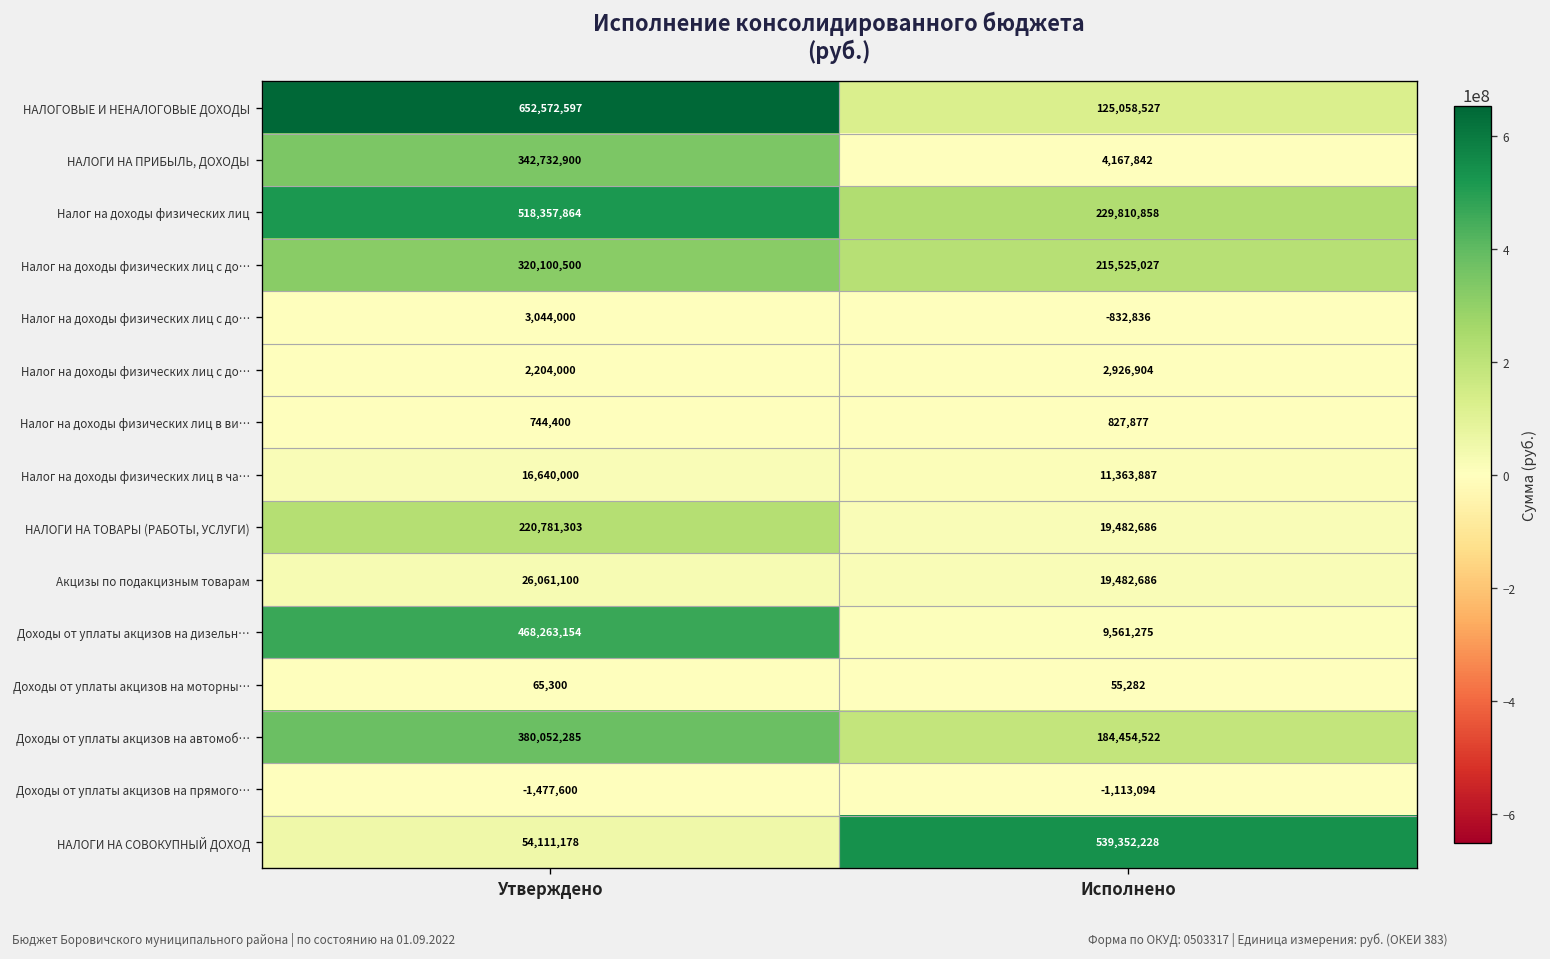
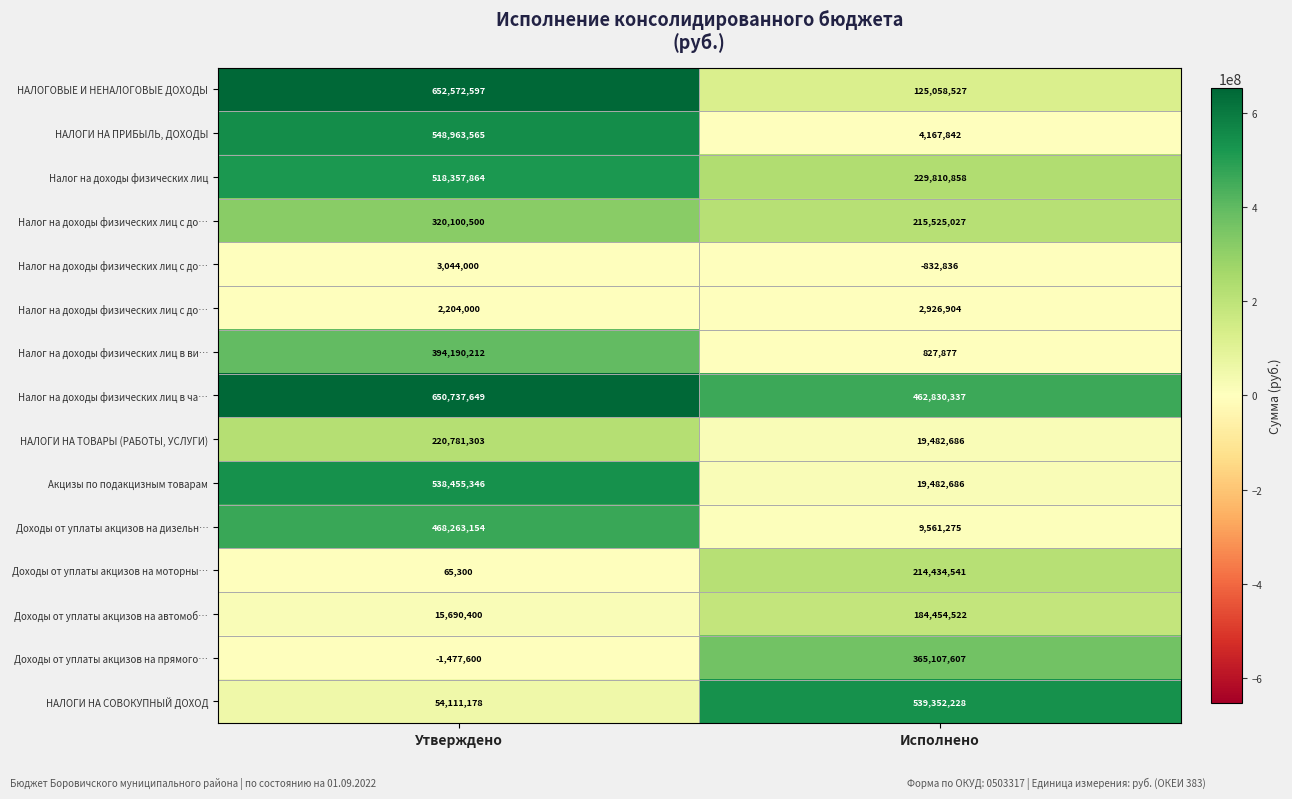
  {
    "НАЛОГОВЫЕ И НЕНАЛОГОВЫЕ ДОХОДЫ": {
      "Утверждено": "652,572,597",
      "Исполнено": "125,058,527"
    },
    "НАЛОГИ НА ПРИБЫЛЬ, ДОХОДЫ": {
-     "Утверждено": "342,732,900",
+     "Утверждено": "548,963,565",
      "Исполнено": "4,167,842"
    },
    "Налог на доходы физических лиц": {
      "Утверждено": "518,357,864",
      "Исполнено": "229,810,858"
    },
    "Налог на доходы физических лиц в ви…": {
-     "Утверждено": "744,400",
+     "Утверждено": "394,190,212",
      "Исполнено": "827,877"
    },
    "Налог на доходы физических лиц в ча…": {
-     "Утверждено": "16,640,000",
-     "Исполнено": "11,363,887"
+     "Утверждено": "650,737,649",
+     "Исполнено": "462,830,337"
    },
    "НАЛОГИ НА ТОВАРЫ (РАБОТЫ, УСЛУГИ)": {
      "Утверждено": "220,781,303",
      "Исполнено": "19,482,686"
    },
    "Акцизы по подакцизным товарам": {
-     "Утверждено": "26,061,100",
+     "Утверждено": "538,455,346",
      "Исполнено": "19,482,686"
    },
    "Доходы от уплаты акцизов на дизельн…": {
      "Утверждено": "468,263,154",
      "Исполнено": "9,561,275"
    },
    "Доходы от уплаты акцизов на моторны…": {
      "Утверждено": "65,300",
-     "Исполнено": "55,282"
+     "Исполнено": "214,434,541"
    },
    "Доходы от уплаты акцизов на автомоб…": {
-     "Утверждено": "380,052,285",
+     "Утверждено": "15,690,400",
      "Исполнено": "184,454,522"
    },
    "Доходы от уплаты акцизов на прямого…": {
      "Утверждено": "-1,477,600",
-     "Исполнено": "-1,113,094"
+     "Исполнено": "365,107,607"
    },
    "НАЛОГИ НА СОВОКУПНЫЙ ДОХОД": {
      "Утверждено": "54,111,178",
      "Исполнено": "539,352,228"
    }
  }
